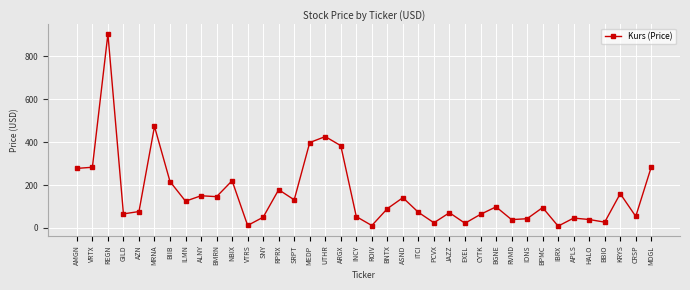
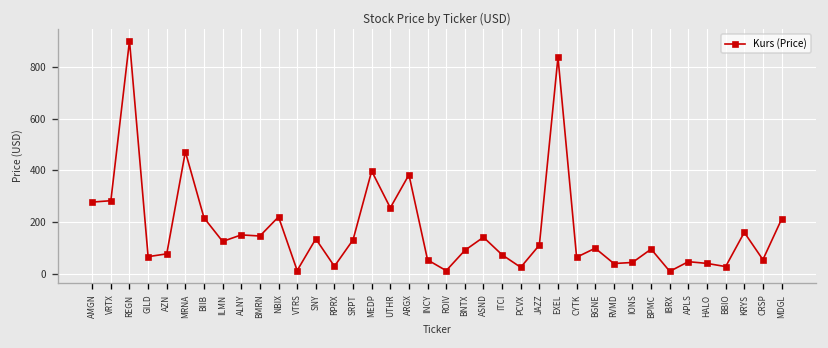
  {
    "AMGN": 280,
    "VRTX": 280,
    "REGN": 900,
    "GILD": 70,
    "AZN": 80,
    "MRNA": 470,
    "BIIB": 220,
    "ILMN": 120,
    "ALNY": 150,
    "BMRN": 150,
    "NBIX": 220,
    "VTRS": 10,
-   "SNY": 50,
-   "RPRX": 180,
+   "SNY": 130,
+   "RPRX": 30,
    "SRPT": 130,
    "MEDP": 400,
-   "UTHR": 430,
+   "UTHR": 260,
    "ARGX": 380,
    "INCY": 50,
    "ROIV": 10,
    "BNTX": 90,
    "ASND": 140,
    "ITCI": 70,
    "PCVX": 20,
-   "JAZZ": 70,
-   "EXEL": 20,
+   "JAZZ": 110,
+   "EXEL": 840,
    "CYTK": 60,
    "BGNE": 100,
    "RVMD": 40,
    "IONS": 40,
    "BPMC": 90,
    "IBRX": 10,
    "APLS": 50,
    "HALO": 40,
    "BBIO": 30,
    "KRYS": 160,
    "CRSP": 50,
-   "MDGL": 280
+   "MDGL": 210
  }
